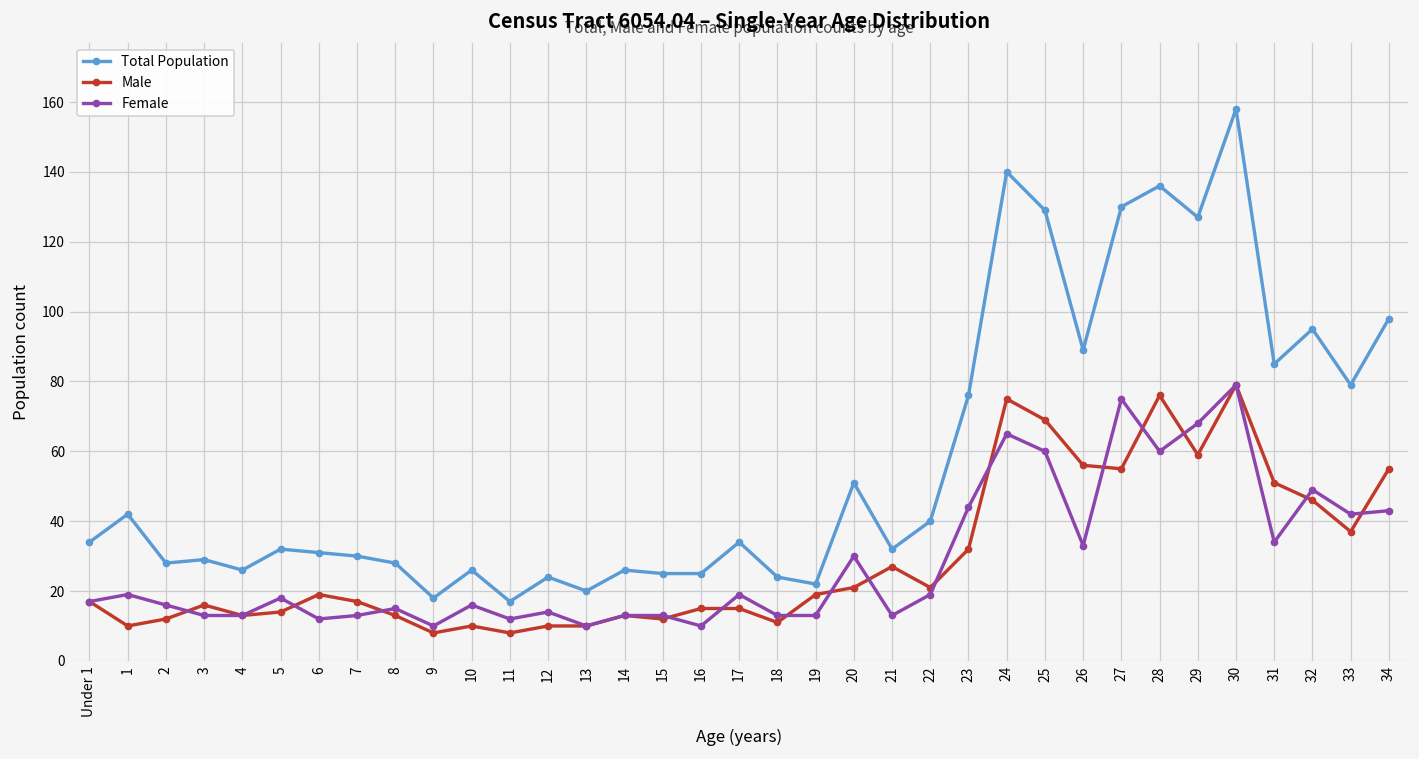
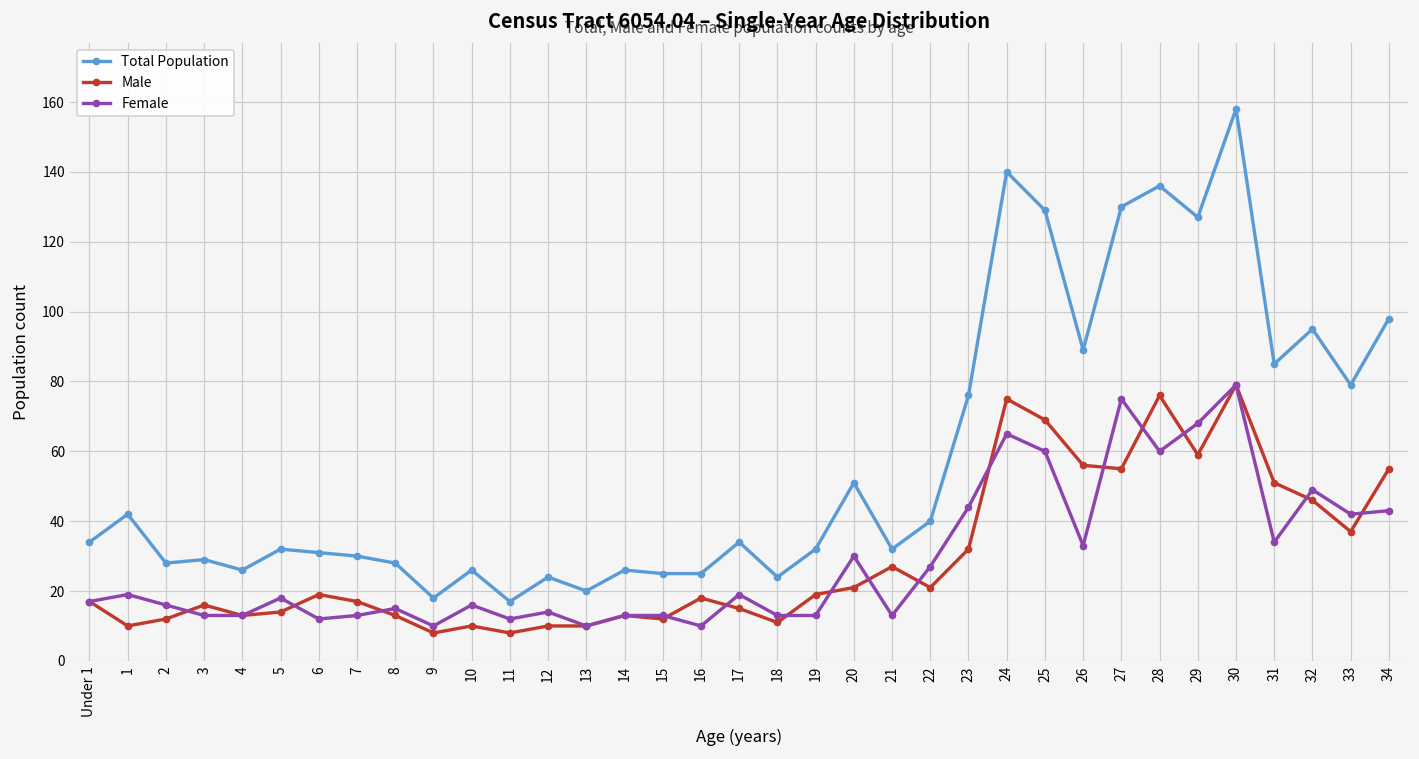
  {
    "Total Population": {
      "Under 1": 34,
      "1": 42,
      "2": 28,
      "3": 29,
      "4": 26,
      "5": 32,
      "6": 31,
      "7": 30,
      "8": 28,
      "9": 18,
      "10": 26,
      "11": 17,
      "12": 24,
      "13": 20,
      "14": 26,
      "15": 25,
      "16": 25,
      "17": 34,
      "18": 24,
-     "19": 22,
+     "19": 32,
      "20": 51,
      "21": 32,
      "22": 40,
      "23": 76,
      "24": 140,
      "25": 129,
      "26": 89,
      "27": 130,
      "28": 136,
      "29": 127,
      "30": 158,
      "31": 85,
      "32": 95,
      "33": 79,
      "34": 98
    },
    "Male": {
      "1": 10,
      "2": 12,
      "3": 16,
      "5": 14,
      "6": 19,
      "7": 17,
      "8": 13,
      "9": 8,
      "10": 10,
      "11": 8,
      "12": 10,
      "15": 12,
-     "16": 15,
+     "16": 18,
      "17": 15,
      "18": 11,
      "19": 19,
      "20": 21,
      "21": 27,
      "22": 21,
      "23": 32,
      "24": 75,
      "25": 69,
      "26": 56,
      "27": 55,
      "28": 76,
      "29": 59,
      "31": 51,
      "32": 46,
      "33": 37,
      "34": 55
    },
    "Female": {
      "1": 19,
      "2": 16,
      "3": 13,
      "5": 18,
      "6": 12,
      "7": 13,
      "8": 15,
      "9": 10,
      "10": 16,
      "11": 12,
      "12": 14,
      "15": 13,
      "16": 10,
      "17": 19,
      "18": 13,
      "19": 13,
      "20": 30,
      "21": 13,
-     "22": 19,
+     "22": 27,
      "23": 44,
      "24": 65,
      "25": 60,
      "26": 33,
      "27": 75,
      "28": 60,
      "29": 68,
      "31": 34,
      "32": 49,
      "33": 42,
      "34": 43
    }
  }
